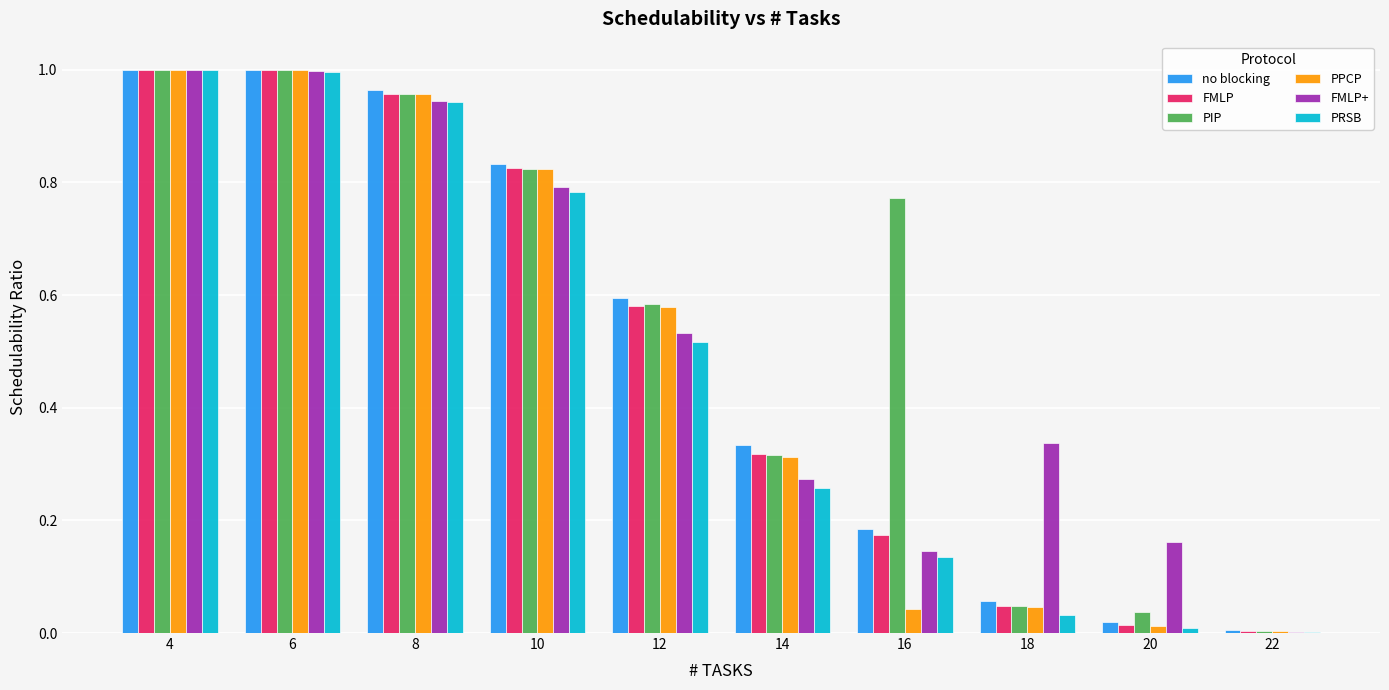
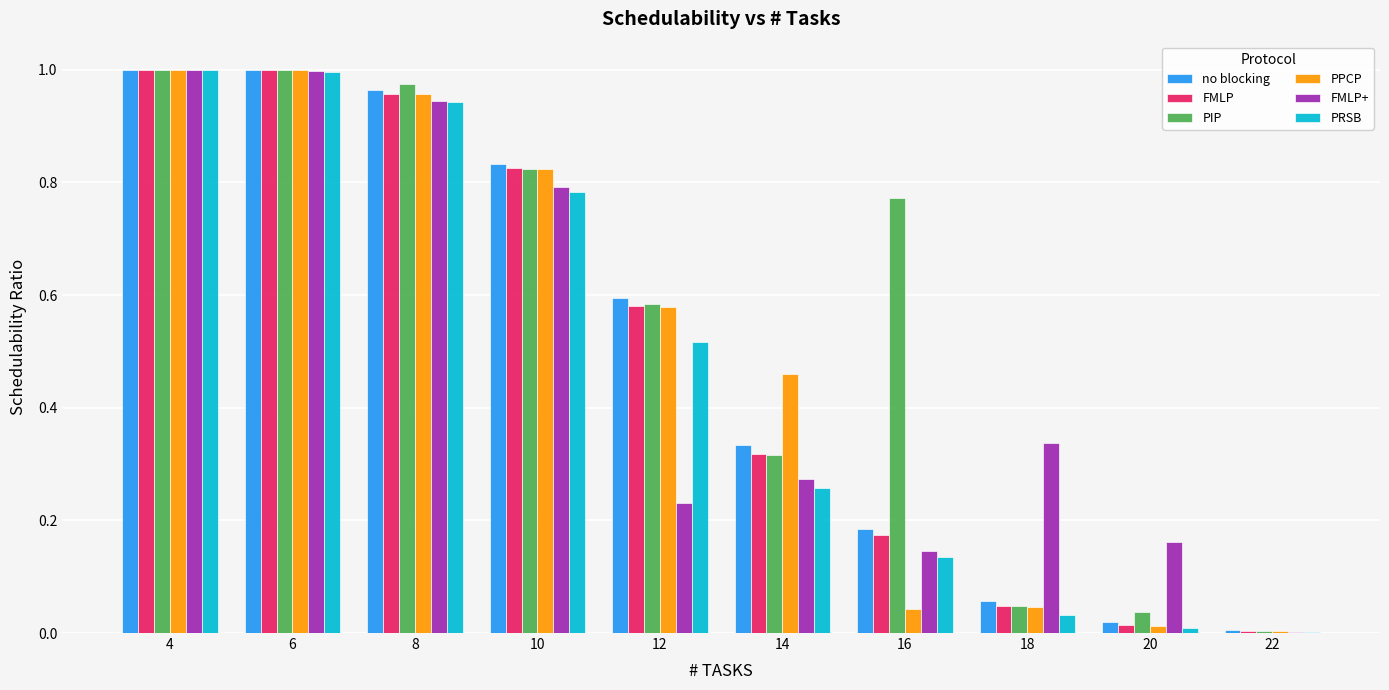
  {
    "FMLP": {
      "4": 1.00,
      "6": 1.00,
      "8": 0.96,
      "10": 0.83,
      "12": 0.58,
      "14": 0.32,
      "16": 0.17,
      "18": 0.05,
      "20": 0.01
    },
    "PIP": {
      "4": 1.00,
      "6": 1.00,
-     "8": 0.96,
+     "8": 0.98,
      "10": 0.82,
      "12": 0.58,
      "14": 0.32,
      "16": 0.77,
      "18": 0.05,
      "20": 0.04
    },
    "PPCP": {
      "4": 1.00,
      "6": 1.00,
      "8": 0.96,
      "10": 0.82,
      "12": 0.58,
-     "14": 0.31,
+     "14": 0.46,
      "16": 0.04,
      "18": 0.05,
      "20": 0.01
    },
    "FMLP+": {
      "4": 1.00,
      "6": 1.00,
      "8": 0.94,
      "10": 0.79,
-     "12": 0.53,
+     "12": 0.23,
      "14": 0.27,
      "16": 0.15,
      "18": 0.34,
      "20": 0.16
    }
  }
